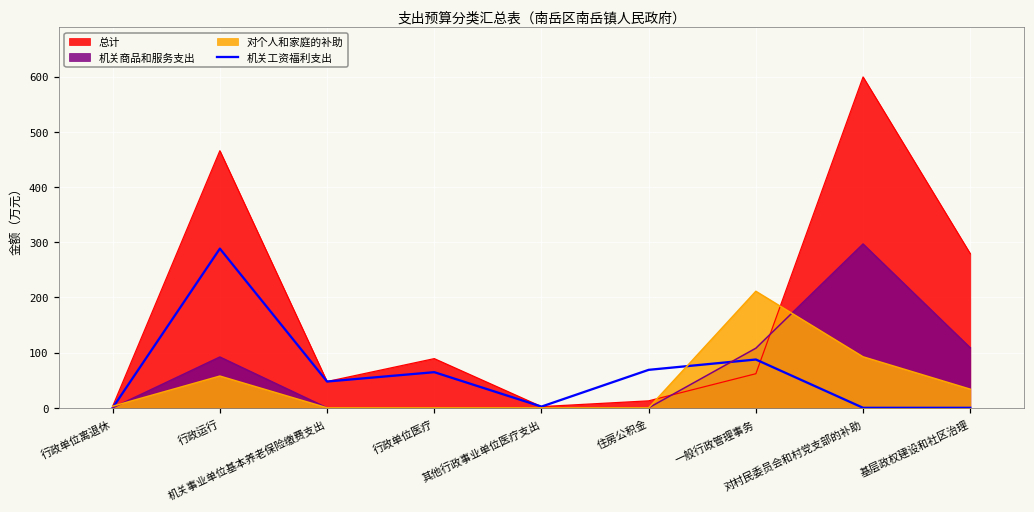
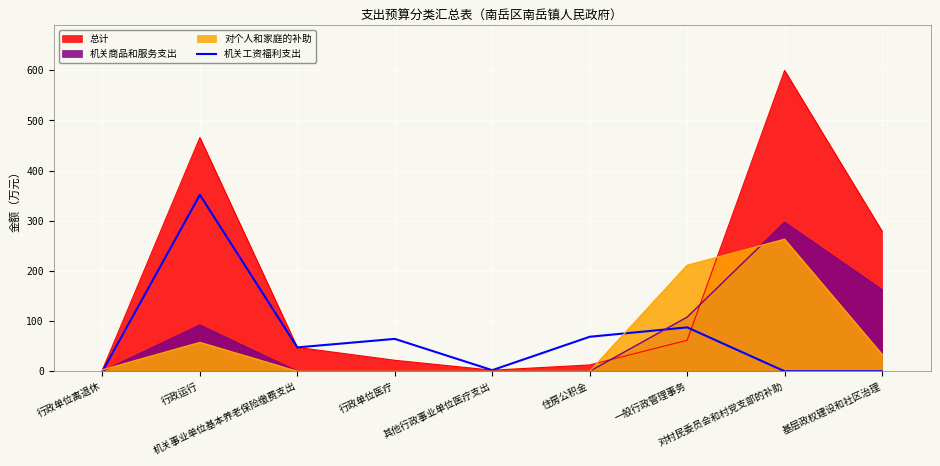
  {
    "总计": {
      "行政运行": 470,
-     "行政单位医疗": 90,
+     "行政单位医疗": 20,
      "住房公积金": 10,
      "一般行政管理事务": 60,
      "对村民委员会和村党支部的补助": 600,
      "基层政权建设和社区治理": 280
    },
    "机关工资福利支出": {
-     "行政运行": 290,
+     "行政运行": 350,
      "行政单位医疗": 60,
      "住房公积金": 70,
      "一般行政管理事务": 90,
      "对村民委员会和村党支部的补助": 0,
      "基层政权建设和社区治理": 0
    },
    "机关商品和服务支出": {
      "行政运行": 90,
      "一般行政管理事务": 110,
      "对村民委员会和村党支部的补助": 300,
-     "基层政权建设和社区治理": 110
+     "基层政权建设和社区治理": 160
    },
    "对个人和家庭的补助": {
      "行政运行": 60,
      "一般行政管理事务": 210,
-     "对村民委员会和村党支部的补助": 90,
+     "对村民委员会和村党支部的补助": 260,
      "基层政权建设和社区治理": 30
    }
  }
